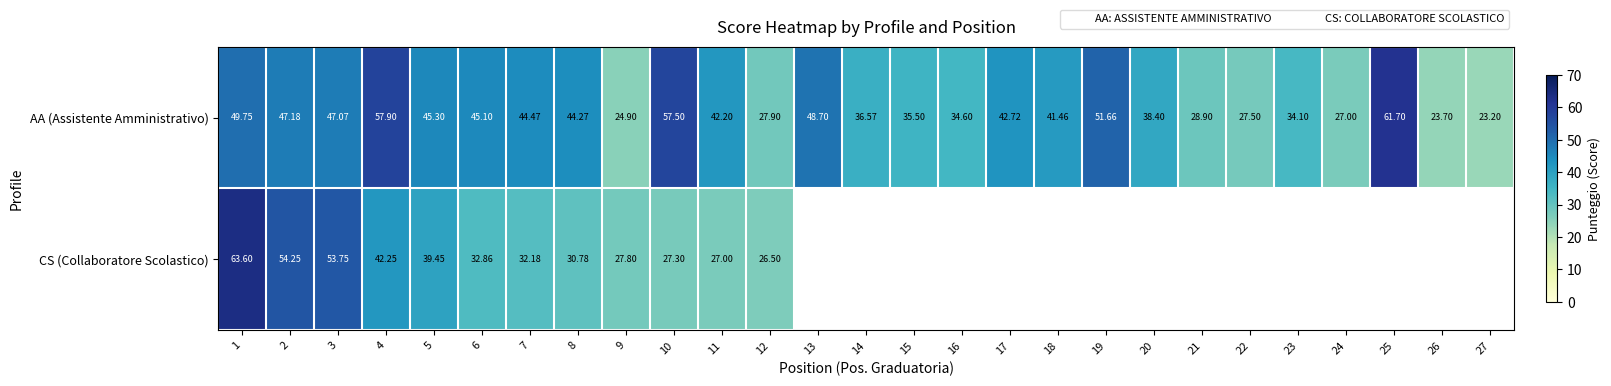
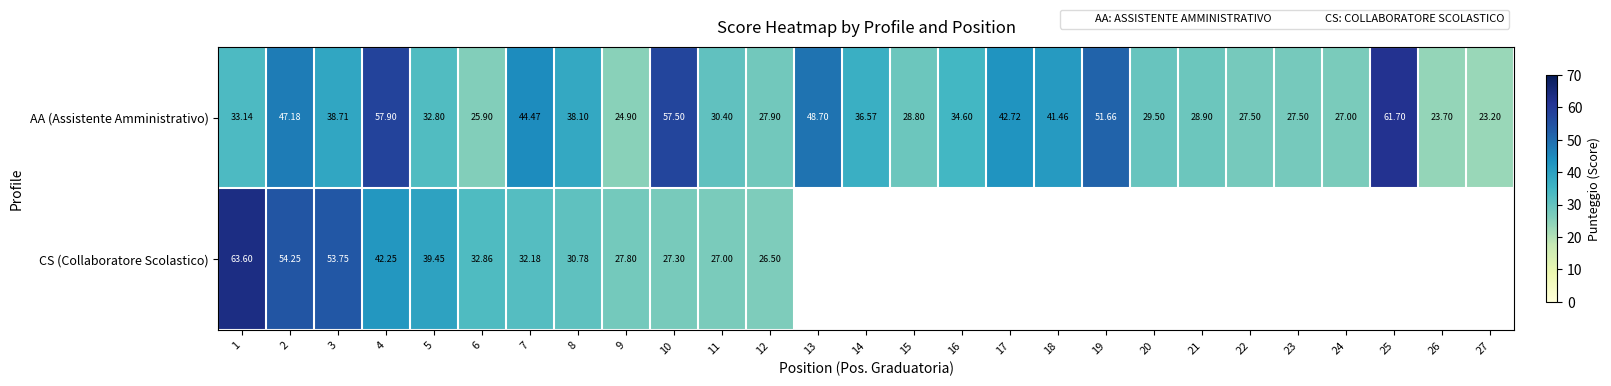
  {
    "AA (Assistente Amministrativo)": {
-     "1": 49.75,
+     "1": 33.14,
      "2": 47.18,
-     "3": 47.07,
+     "3": 38.71,
      "4": 57.90,
-     "5": 45.30,
-     "6": 45.10,
+     "5": 32.80,
+     "6": 25.90,
      "7": 44.47,
-     "8": 44.27,
+     "8": 38.10,
      "9": 24.90,
      "10": 57.50,
-     "11": 42.20,
+     "11": 30.40,
      "12": 27.90,
      "13": 48.70,
      "14": 36.57,
-     "15": 35.50,
+     "15": 28.80,
      "16": 34.60,
      "17": 42.72,
      "18": 41.46,
      "19": 51.66,
-     "20": 38.40,
+     "20": 29.50,
      "21": 28.90,
      "22": 27.50,
-     "23": 34.10,
+     "23": 27.50,
      "24": 27.00,
      "25": 61.70,
      "26": 23.70,
      "27": 23.20
    },
    "CS (Collaboratore Scolastico)": {
      "1": 63.60,
      "2": 54.25,
      "3": 53.75,
      "4": 42.25,
      "5": 39.45,
      "6": 32.86,
      "7": 32.18,
      "8": 30.78,
      "9": 27.80,
      "10": 27.30,
      "11": 27.00,
      "12": 26.50
    }
  }
